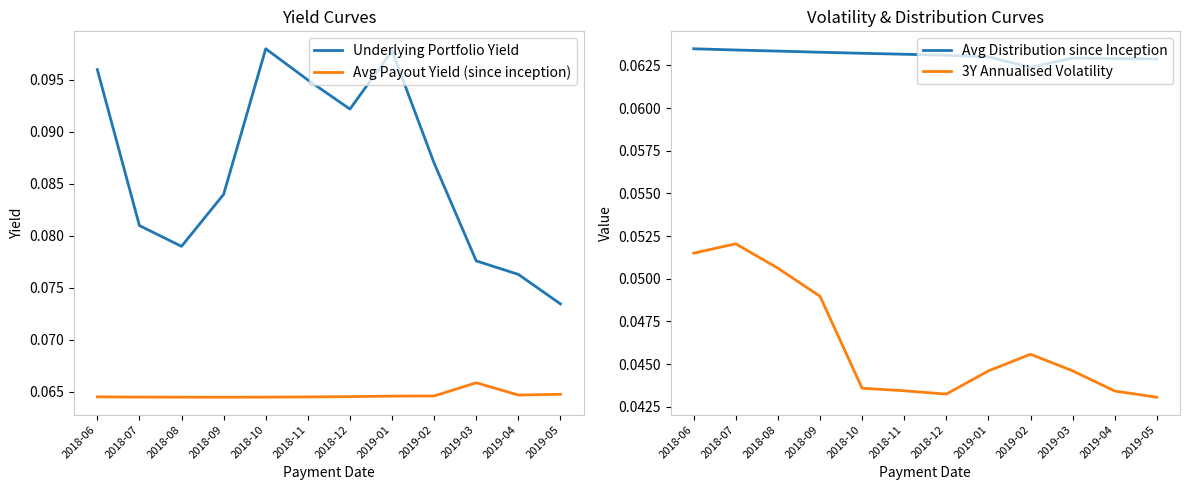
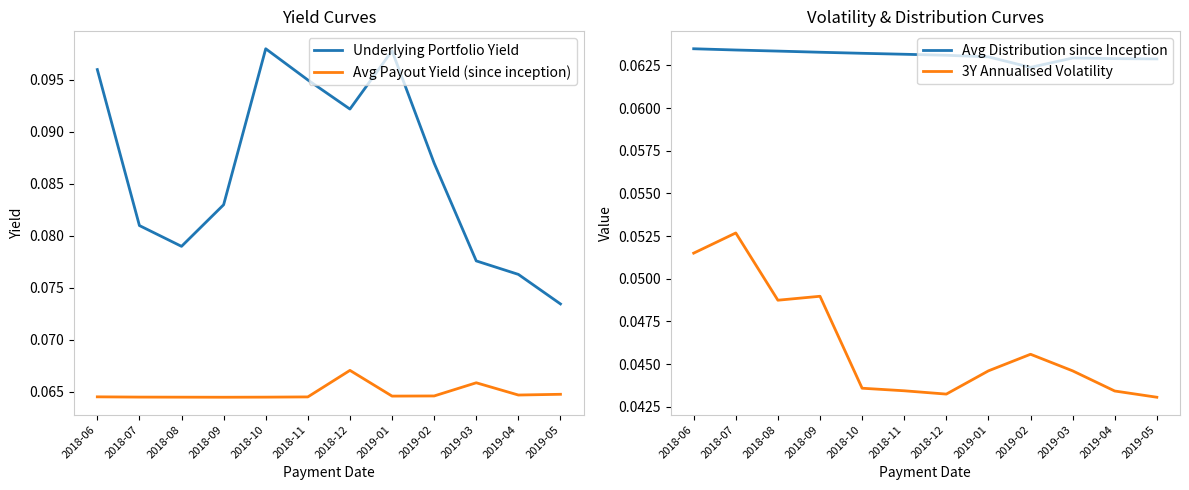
  {
    "Yield Curves": {
      "Underlying Portfolio Yield": {
        "2018-06": 0.096,
        "2018-07": 0.081,
        "2018-08": 0.079,
-       "2018-09": 0.084,
+       "2018-09": 0.083,
        "2018-10": 0.098,
        "2018-11": 0.095,
        "2018-12": 0.092,
        "2019-02": 0.087,
        "2019-03": 0.0776,
        "2019-04": 0.0763,
        "2019-05": 0.0735
      },
      "Avg Payout Yield (since inception)": {
        "2018-06": 0.0645,
        "2018-07": 0.0645,
        "2018-08": 0.0645,
        "2018-09": 0.0645,
        "2018-10": 0.0645,
        "2018-11": 0.0645,
-       "2018-12": 0.0645,
+       "2018-12": 0.0671,
        "2019-01": 0.0646,
        "2019-02": 0.0646,
        "2019-03": 0.0659,
        "2019-04": 0.0647,
        "2019-05": 0.0648
      }
    },
    "Volatility & Distribution Curves": {
      "Avg Distribution since Inception": {
        "2018-06": 0.0635,
        "2018-07": 0.0634,
        "2018-08": 0.0633,
        "2018-09": 0.0633,
        "2018-10": 0.0632,
        "2018-11": 0.0632
      },
      "3Y Annualised Volatility": {
        "2018-06": 0.0515,
-       "2018-07": 0.0520,
-       "2018-08": 0.0506,
+       "2018-07": 0.0527,
+       "2018-08": 0.0487,
        "2018-09": 0.0490,
        "2018-10": 0.0436,
        "2018-11": 0.0434,
        "2018-12": 0.0432,
        "2019-01": 0.0446,
        "2019-02": 0.0456,
        "2019-03": 0.0446,
        "2019-04": 0.0434,
        "2019-05": 0.0431
      }
    }
  }
